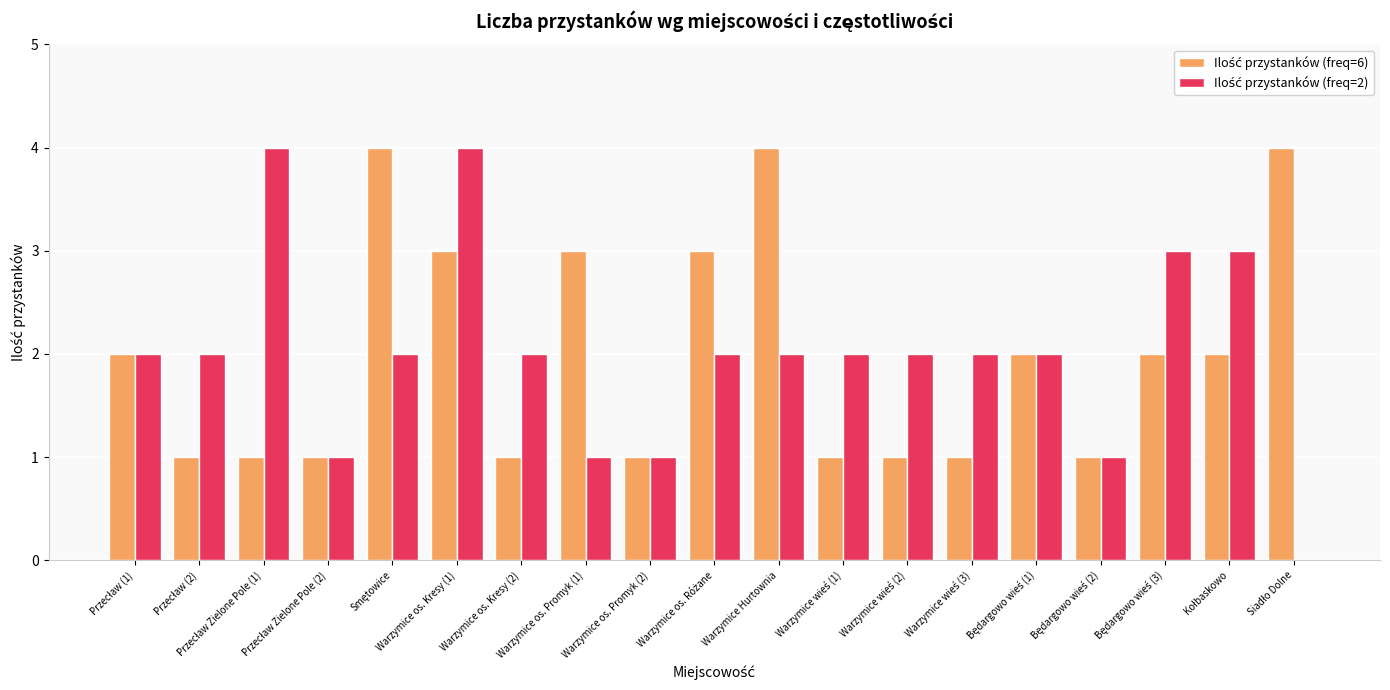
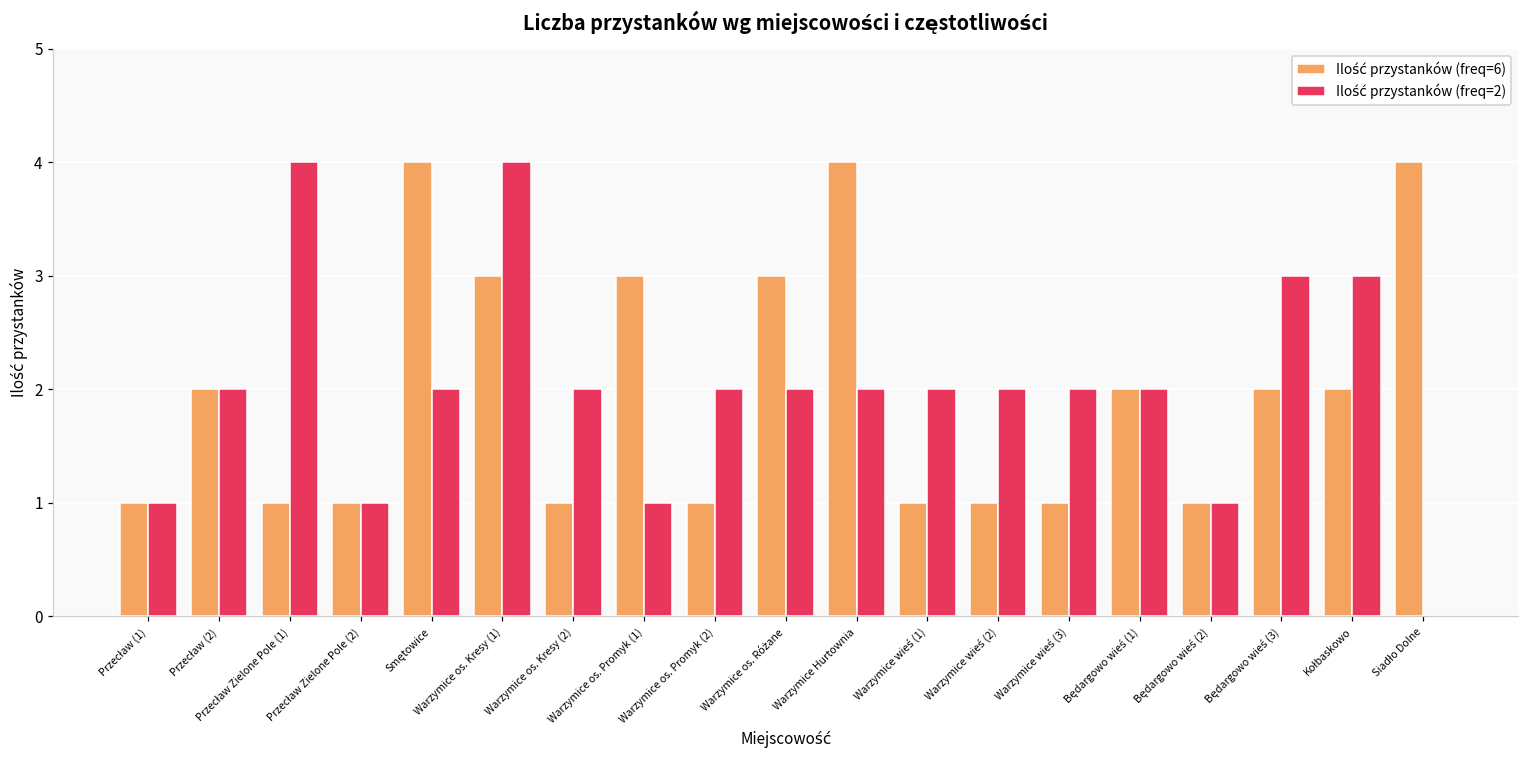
  {
    "Ilość przystanków (freq=6)": {
-     "Przecław (1)": 2,
-     "Przecław (2)": 1,
+     "Przecław (1)": 1,
+     "Przecław (2)": 2,
      "Przecław Zielone Pole (1)": 1,
      "Przecław Zielone Pole (2)": 1,
      "Smętowice": 4,
      "Warzymice os. Kresy (1)": 3,
      "Warzymice os. Kresy (2)": 1,
      "Warzymice os. Promyk (1)": 3,
      "Warzymice os. Promyk (2)": 1,
      "Warzymice os. Różane": 3,
      "Warzymice Hurtownia": 4,
      "Warzymice wieś (1)": 1,
      "Warzymice wieś (2)": 1,
      "Warzymice wieś (3)": 1,
      "Będargowo wieś (1)": 2,
      "Będargowo wieś (2)": 1,
      "Będargowo wieś (3)": 2,
      "Kołbaskowo": 2,
      "Siadło Dolne": 4
    },
    "Ilość przystanków (freq=2)": {
-     "Przecław (1)": 2,
+     "Przecław (1)": 1,
      "Przecław (2)": 2,
      "Przecław Zielone Pole (1)": 4,
      "Przecław Zielone Pole (2)": 1,
      "Smętowice": 2,
      "Warzymice os. Kresy (1)": 4,
      "Warzymice os. Kresy (2)": 2,
      "Warzymice os. Promyk (1)": 1,
-     "Warzymice os. Promyk (2)": 1,
+     "Warzymice os. Promyk (2)": 2,
      "Warzymice os. Różane": 2,
      "Warzymice Hurtownia": 2,
      "Warzymice wieś (1)": 2,
      "Warzymice wieś (2)": 2,
      "Warzymice wieś (3)": 2,
      "Będargowo wieś (1)": 2,
      "Będargowo wieś (2)": 1,
      "Będargowo wieś (3)": 3,
      "Kołbaskowo": 3,
      "Siadło Dolne": 0
    }
  }
